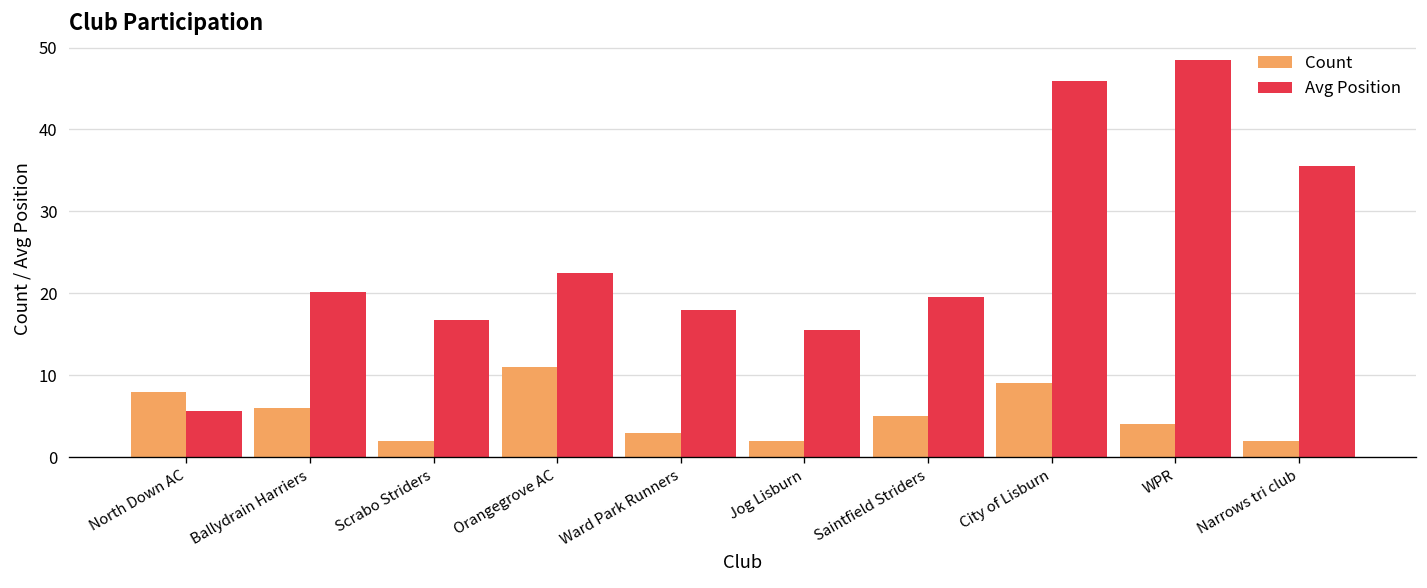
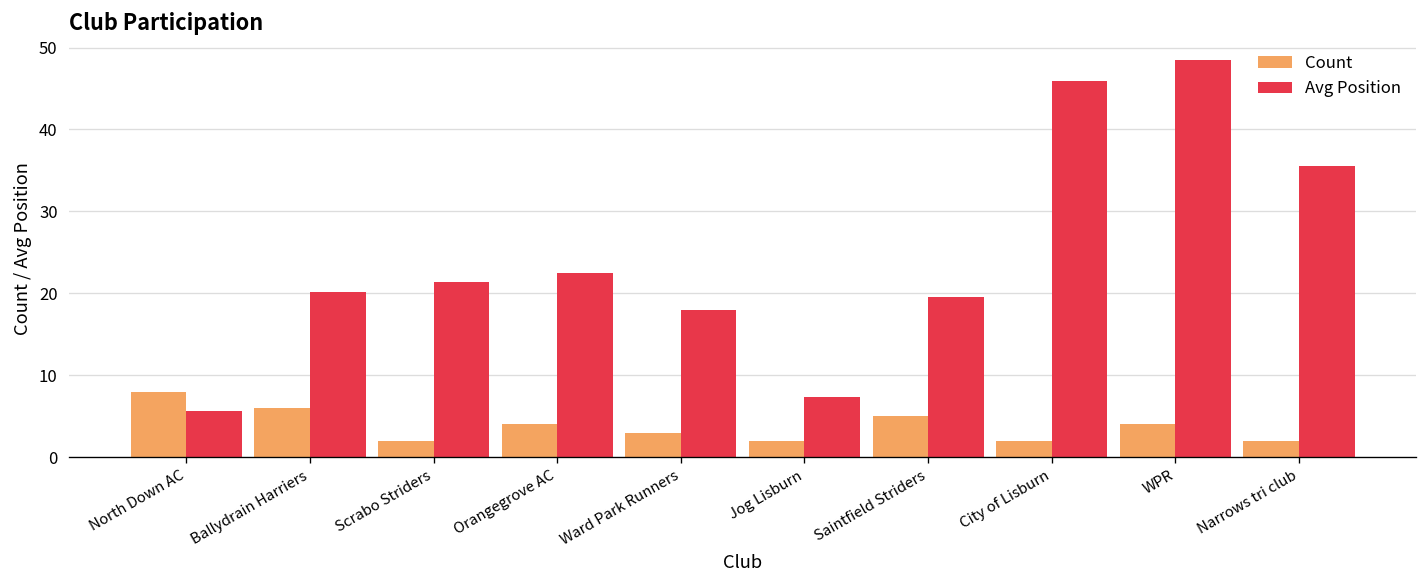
  {
    "Count": {
      "North Down AC": 8,
      "Ballydrain Harriers": 6,
      "Scrabo Striders": 2,
-     "Orangegrove AC": 11,
+     "Orangegrove AC": 4,
      "Ward Park Runners": 3,
      "Jog Lisburn": 2,
      "Saintfield Striders": 5,
-     "City of Lisburn": 9,
+     "City of Lisburn": 2,
      "WPR": 4,
      "Narrows tri club": 2
    },
    "Avg Position": {
      "North Down AC": 6,
      "Ballydrain Harriers": 20,
-     "Scrabo Striders": 17,
+     "Scrabo Striders": 21,
      "Orangegrove AC": 23,
      "Ward Park Runners": 18,
-     "Jog Lisburn": 16,
+     "Jog Lisburn": 7,
      "Saintfield Striders": 20,
      "City of Lisburn": 46,
      "WPR": 49,
      "Narrows tri club": 36
    }
  }
